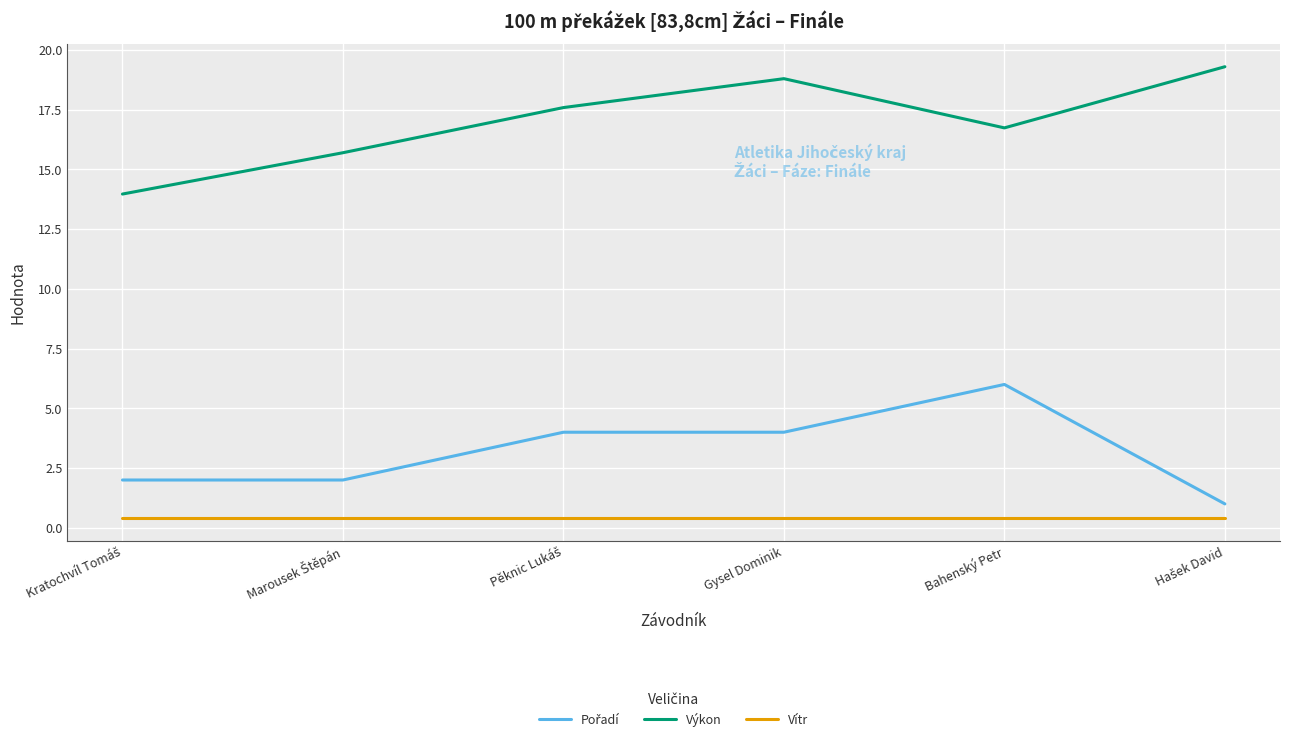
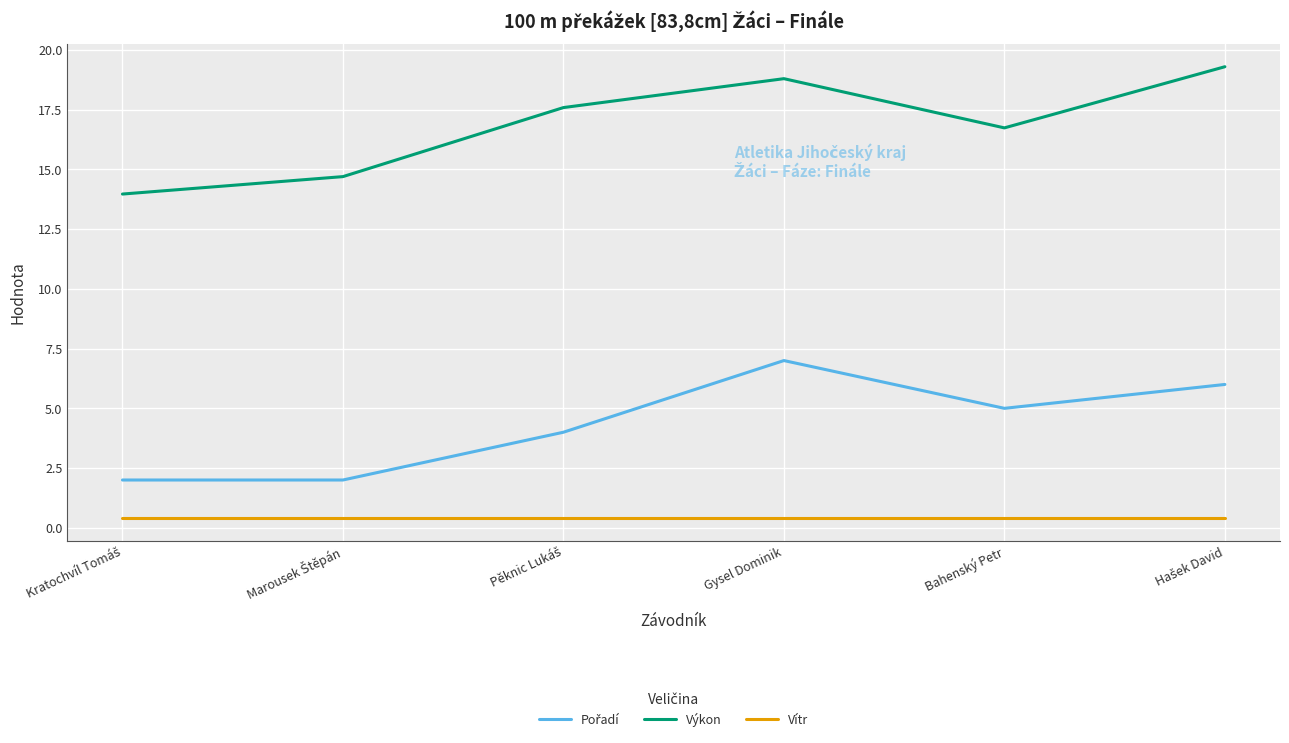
  {
    "Pořadí": {
      "Kratochvíl Tomáš": 2,
      "Marousek Štěpán": 2,
      "Pěknic Lukáš": 4,
-     "Gysel Dominik": 4,
-     "Bahenský Petr": 6,
-     "Hašek David": 1
+     "Gysel Dominik": 7,
+     "Bahenský Petr": 5,
+     "Hašek David": 6
    },
    "Výkon": {
      "Kratochvíl Tomáš": 14.0,
-     "Marousek Štěpán": 15.7,
+     "Marousek Štěpán": 14.7,
      "Pěknic Lukáš": 17.6,
      "Gysel Dominik": 18.8,
      "Bahenský Petr": 16.7,
      "Hašek David": 19.3
    },
    "Vítr": {
      "Kratochvíl Tomáš": 0.4,
      "Marousek Štěpán": 0.4,
      "Pěknic Lukáš": 0.4,
      "Gysel Dominik": 0.4,
      "Bahenský Petr": 0.4,
      "Hašek David": 0.4
    }
  }
